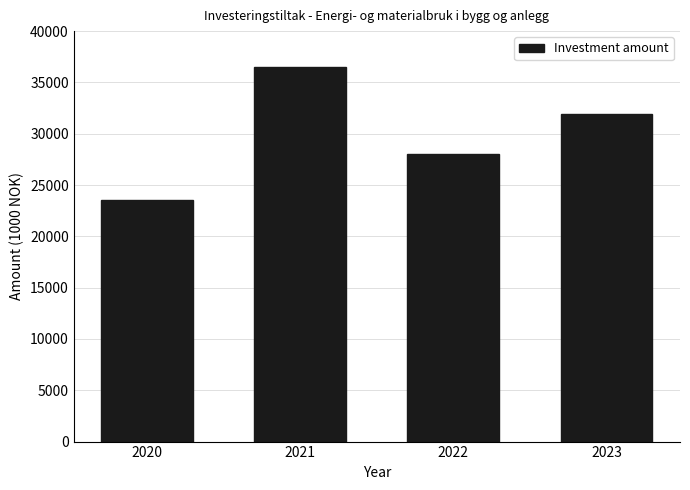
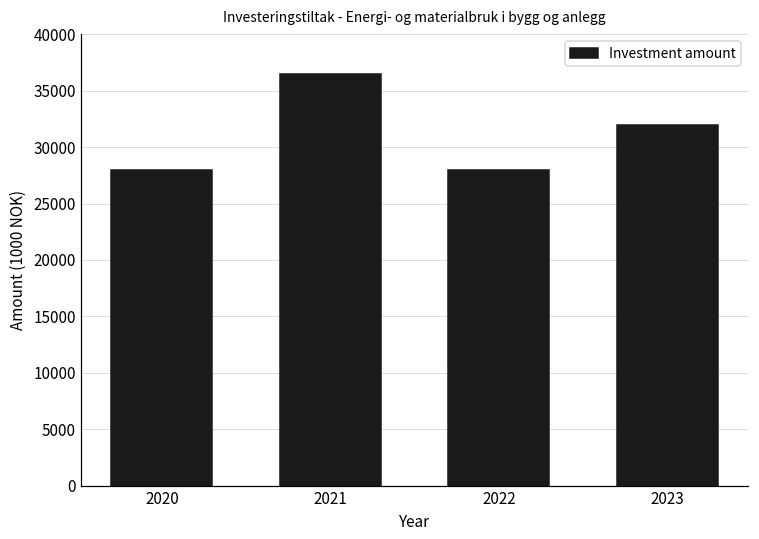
  {
-   "2020": 23500,
+   "2020": 28000,
    "2021": 36500,
    "2022": 28000,
    "2023": 31900
  }
